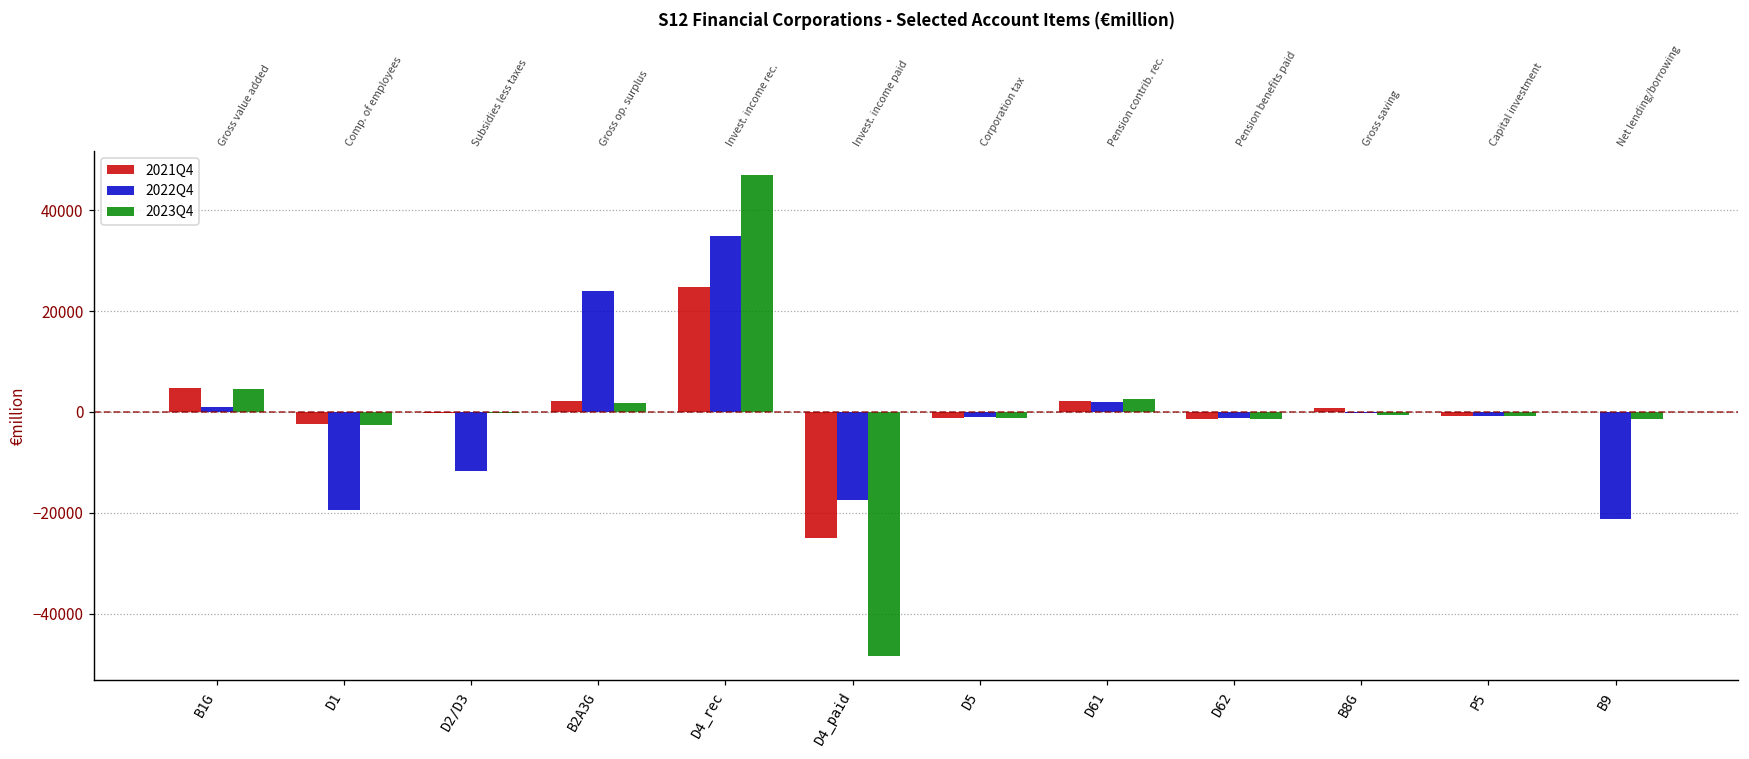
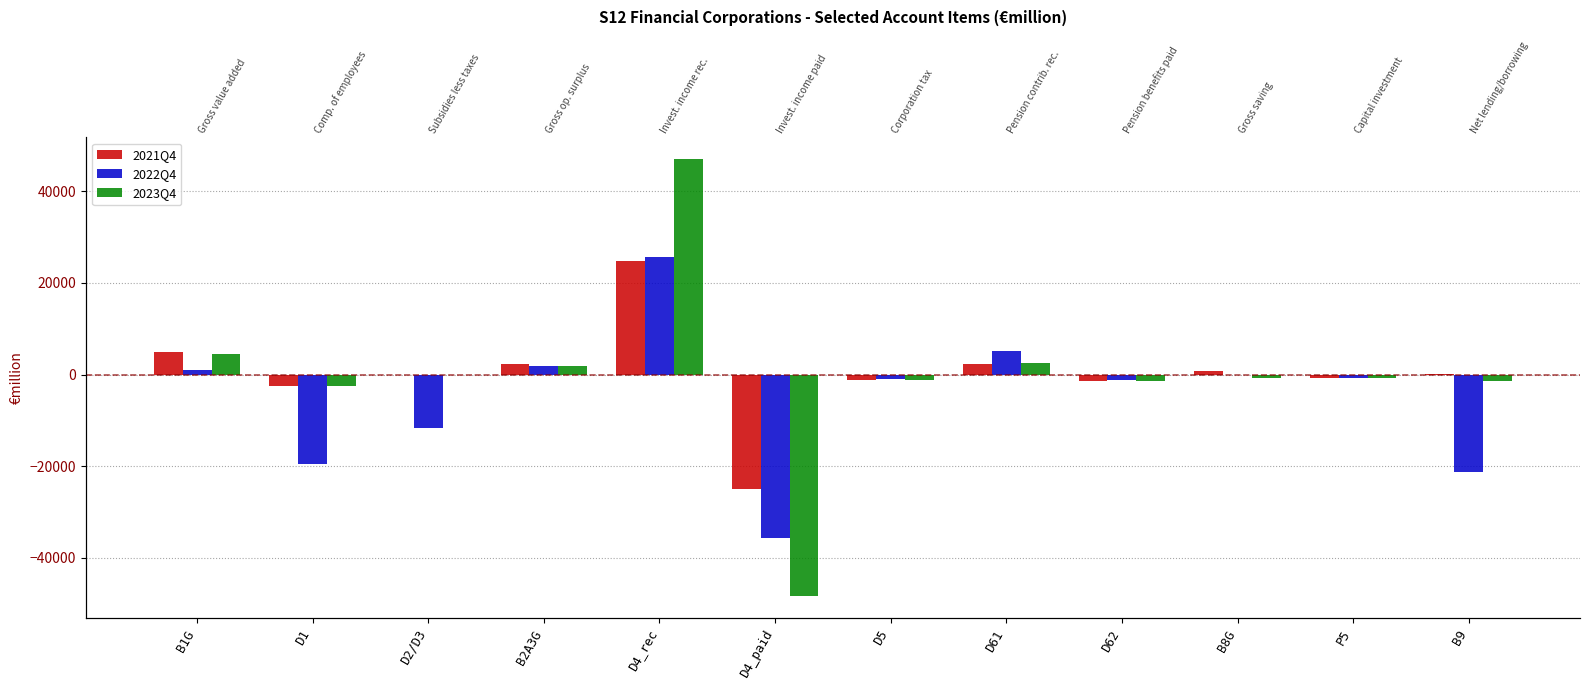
  {
    "2022Q4": {
      "B1G": 1000,
      "D1": -20000,
      "D2/D3": -12000,
-     "B2A3G": 24000,
-     "D4_rec": 35000,
-     "D4_paid": -18000,
+     "B2A3G": 2000,
+     "D4_rec": 26000,
+     "D4_paid": -36000,
      "D5": -1000,
-     "D61": 2000,
+     "D61": 5000,
      "D62": -1000,
      "P5": -1000,
      "B9": -21000
    }
  }
